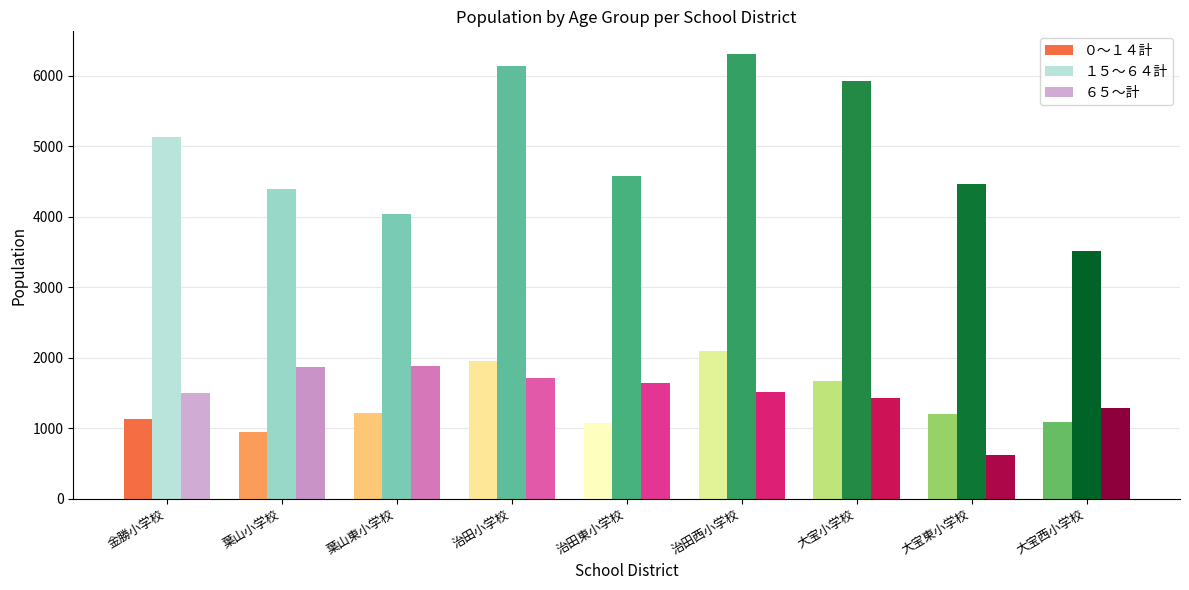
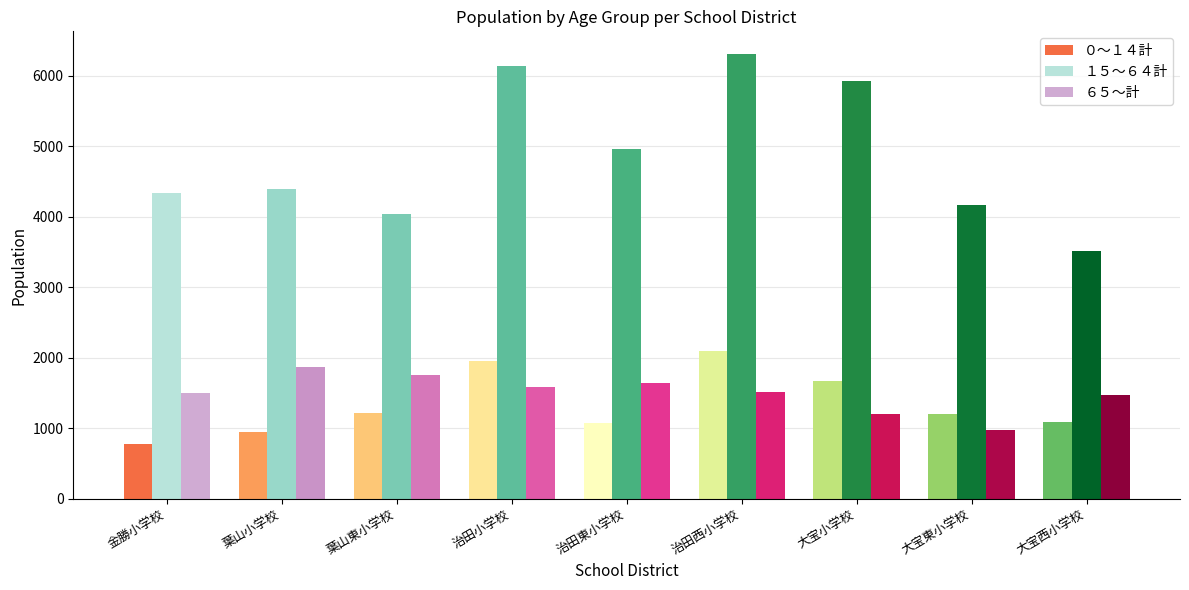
  {
    "０～１４計": {
-     "金勝小学校": 1100,
+     "金勝小学校": 800,
      "葉山小学校": 1000,
      "葉山東小学校": 1200,
      "治田小学校": 2000,
      "治田東小学校": 1100,
      "治田西小学校": 2100,
      "大宝小学校": 1700,
      "大宝東小学校": 1200,
      "大宝西小学校": 1100
    },
    "１５～６４計": {
-     "金勝小学校": 5100,
+     "金勝小学校": 4300,
      "葉山小学校": 4400,
      "葉山東小学校": 4000,
      "治田小学校": 6100,
-     "治田東小学校": 4600,
+     "治田東小学校": 5000,
      "治田西小学校": 6300,
      "大宝小学校": 5900,
-     "大宝東小学校": 4500,
+     "大宝東小学校": 4200,
      "大宝西小学校": 3500
    },
    "６５～計": {
      "金勝小学校": 1500,
      "葉山小学校": 1900,
-     "葉山東小学校": 1900,
-     "治田小学校": 1700,
+     "葉山東小学校": 1800,
+     "治田小学校": 1600,
      "治田東小学校": 1600,
      "治田西小学校": 1500,
-     "大宝小学校": 1400,
-     "大宝東小学校": 600,
-     "大宝西小学校": 1300
+     "大宝小学校": 1200,
+     "大宝東小学校": 1000,
+     "大宝西小学校": 1500
    }
  }
